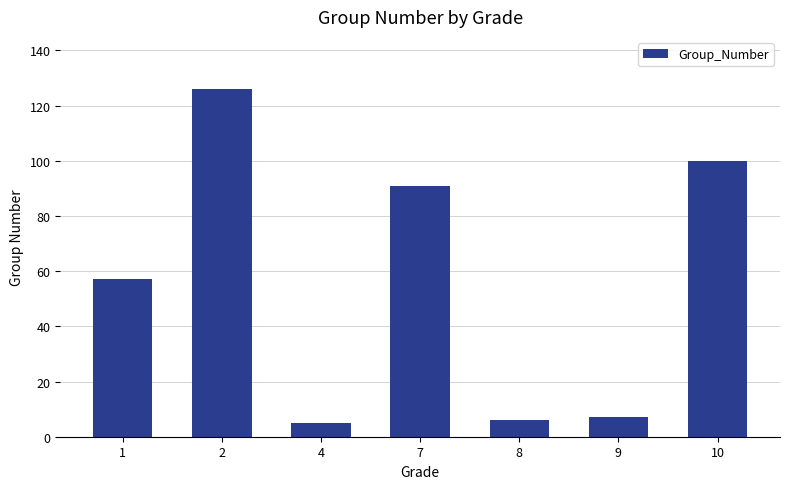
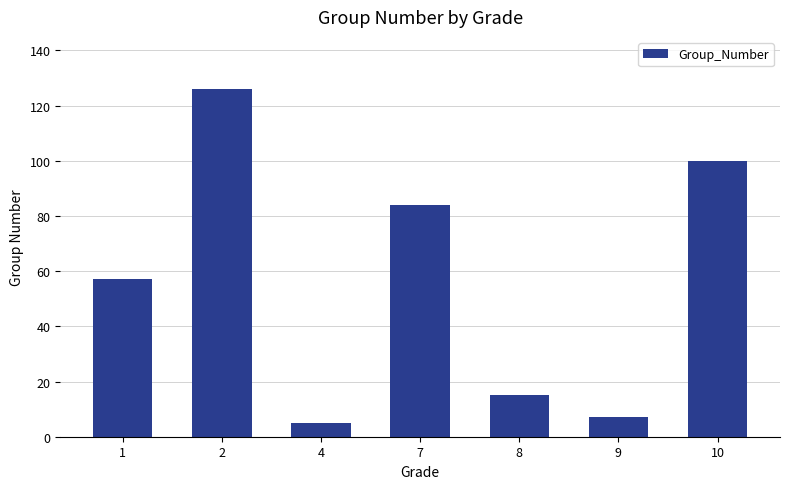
  {
    "1": 57,
    "2": 126,
    "4": 5,
-   "7": 91,
-   "8": 6,
+   "7": 84,
+   "8": 15,
    "9": 7
  }
